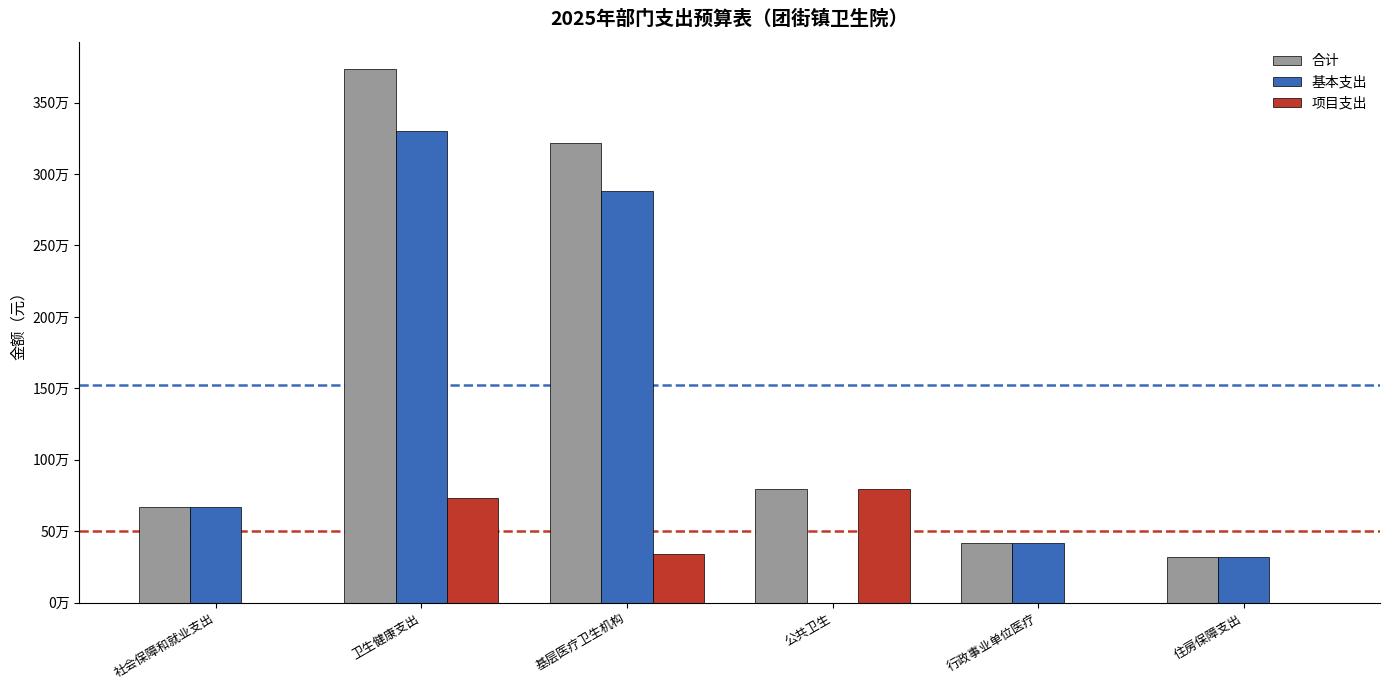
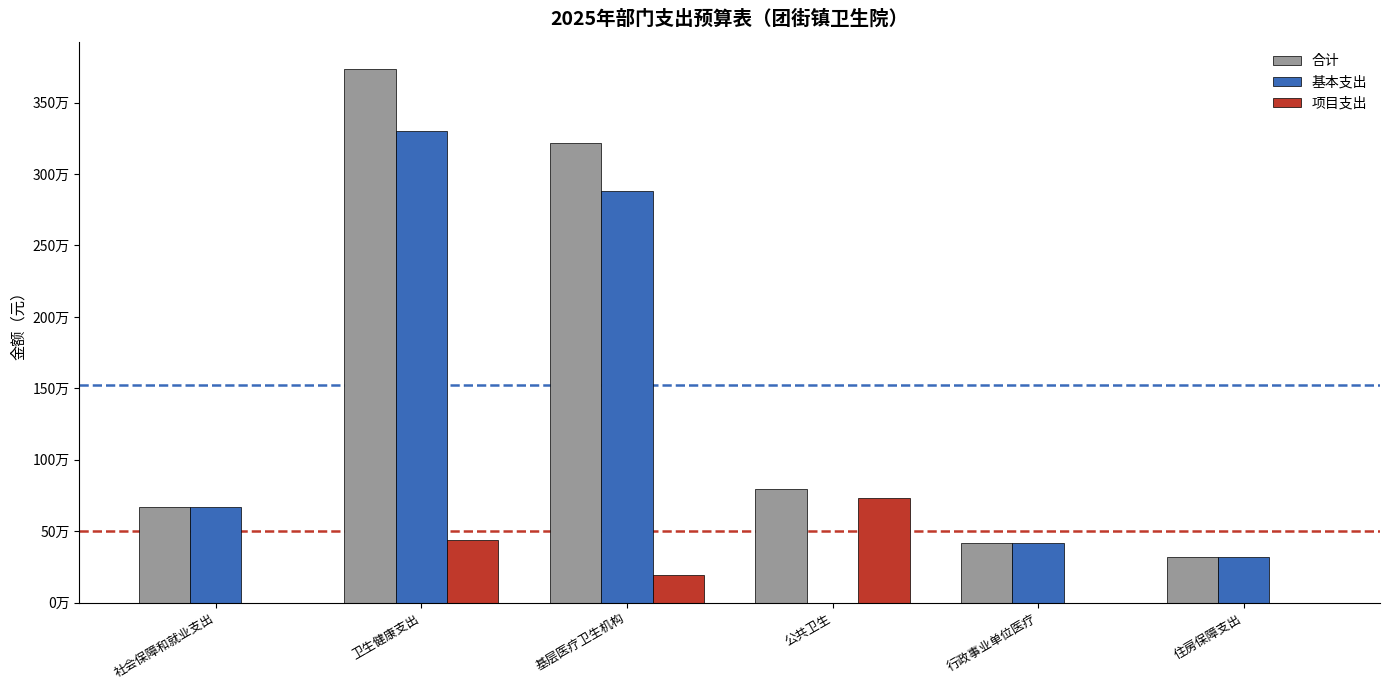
  {
    "合计": {
      "社会保障和就业支出": "67万",
      "卫生健康支出": "374万",
      "基层医疗卫生机构": "322万",
      "公共卫生": "79万",
      "行政事业单位医疗": "42万",
      "住房保障支出": "32万"
    },
    "基本支出": {
      "社会保障和就业支出": "67万",
      "卫生健康支出": "330万",
      "基层医疗卫生机构": "288万",
      "公共卫生": "0万",
      "行政事业单位医疗": "42万",
      "住房保障支出": "32万"
    },
    "项目支出": {
      "社会保障和就业支出": "0万",
-     "卫生健康支出": "73万",
-     "基层医疗卫生机构": "34万",
-     "公共卫生": "79万",
+     "卫生健康支出": "44万",
+     "基层医疗卫生机构": "20万",
+     "公共卫生": "73万",
      "行政事业单位医疗": "0万",
      "住房保障支出": "0万"
    }
  }
